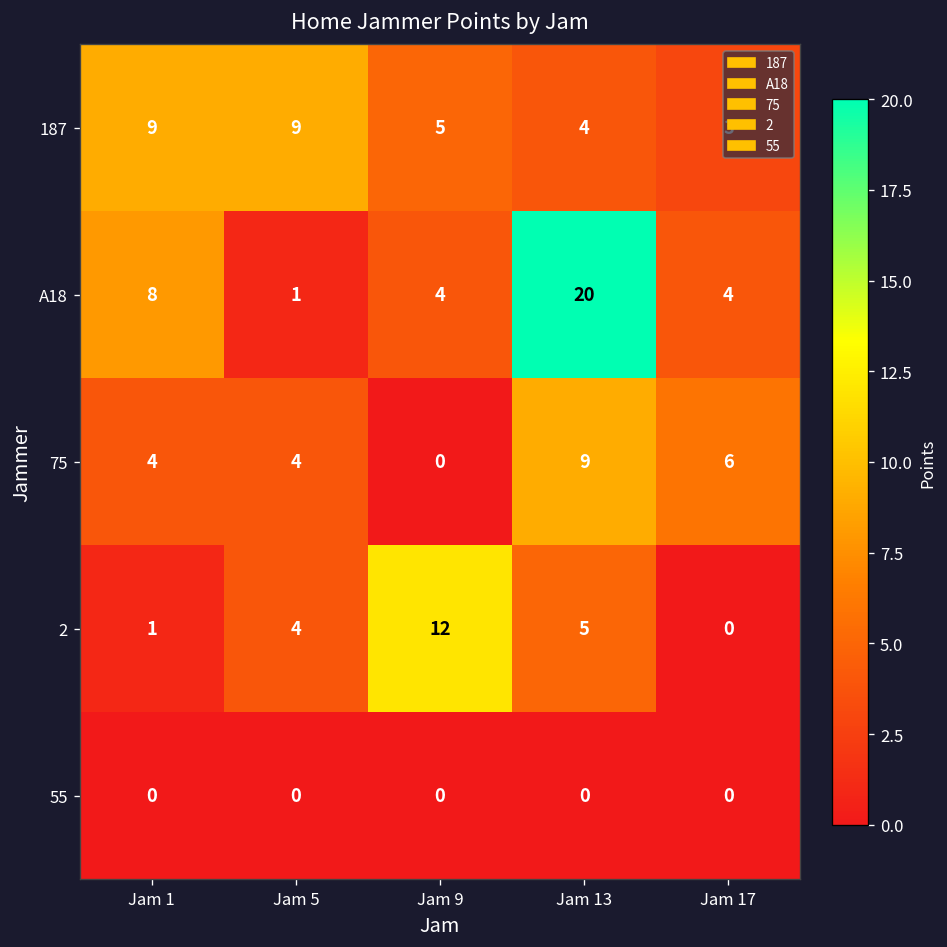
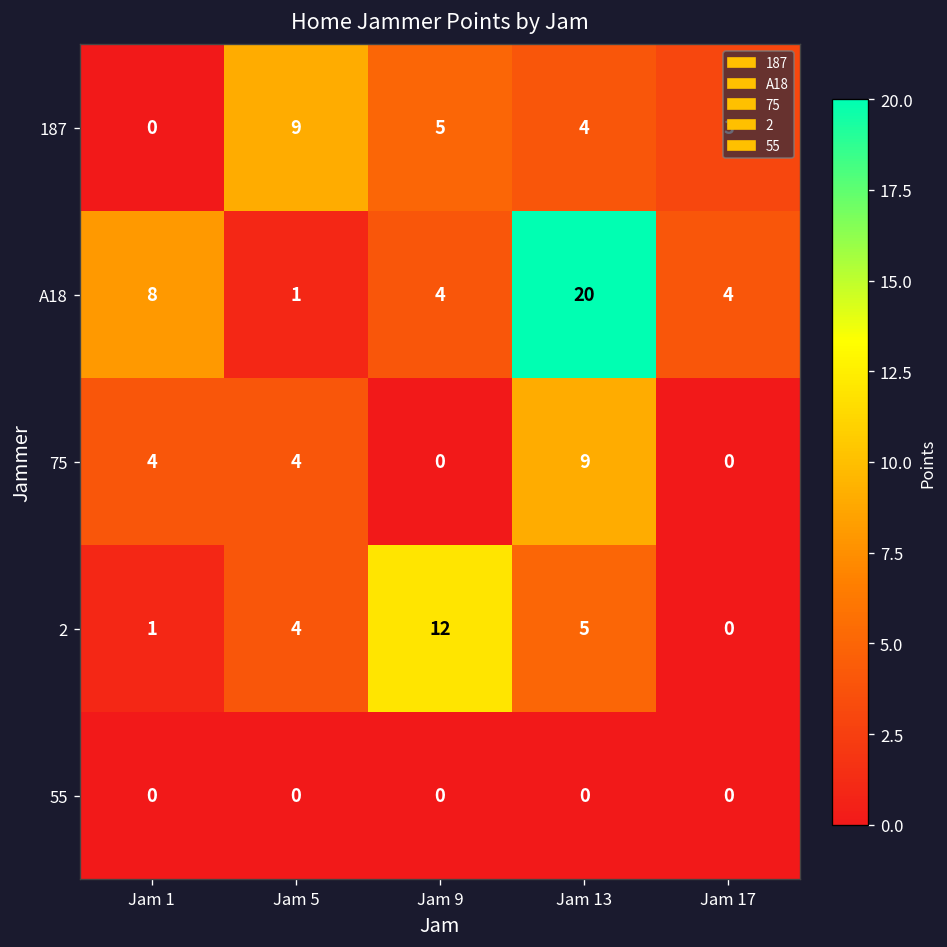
  {
    "187": {
-     "Jam 1": 9,
+     "Jam 1": 0,
      "Jam 5": 9,
      "Jam 9": 5,
      "Jam 13": 4
    },
    "A18": {
      "Jam 1": 8,
      "Jam 5": 1,
      "Jam 9": 4,
      "Jam 13": 20,
      "Jam 17": 4
    },
    "75": {
      "Jam 1": 4,
      "Jam 5": 4,
      "Jam 9": 0,
      "Jam 13": 9,
-     "Jam 17": 6
+     "Jam 17": 0
    },
    "2": {
      "Jam 1": 1,
      "Jam 5": 4,
      "Jam 9": 12,
      "Jam 13": 5,
      "Jam 17": 0
    },
    "55": {
      "Jam 1": 0,
      "Jam 5": 0,
      "Jam 9": 0,
      "Jam 13": 0,
      "Jam 17": 0
    }
  }
